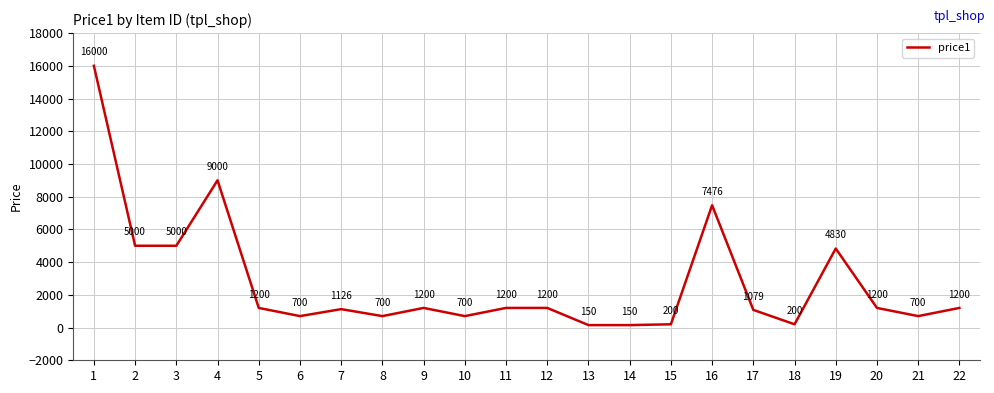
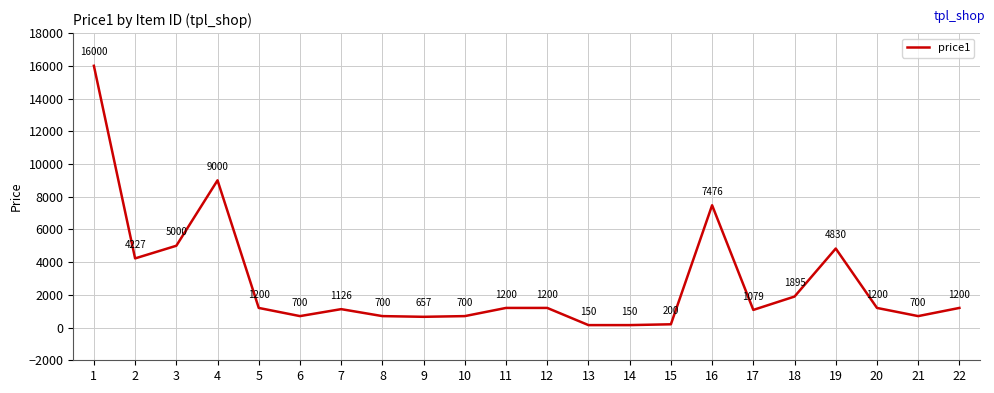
  {
    "1": 16000,
-   "2": 5000,
+   "2": 4227,
    "3": 5000,
    "4": 9000,
    "5": 1200,
    "6": 700,
    "7": 1126,
    "8": 700,
-   "9": 1200,
+   "9": 657,
    "10": 700,
    "11": 1200,
    "12": 1200,
    "13": 150,
    "14": 150,
    "15": 200,
    "16": 7476,
    "17": 1079,
-   "18": 200,
+   "18": 1895,
    "19": 4830,
    "20": 1200,
    "21": 700,
    "22": 1200
  }
